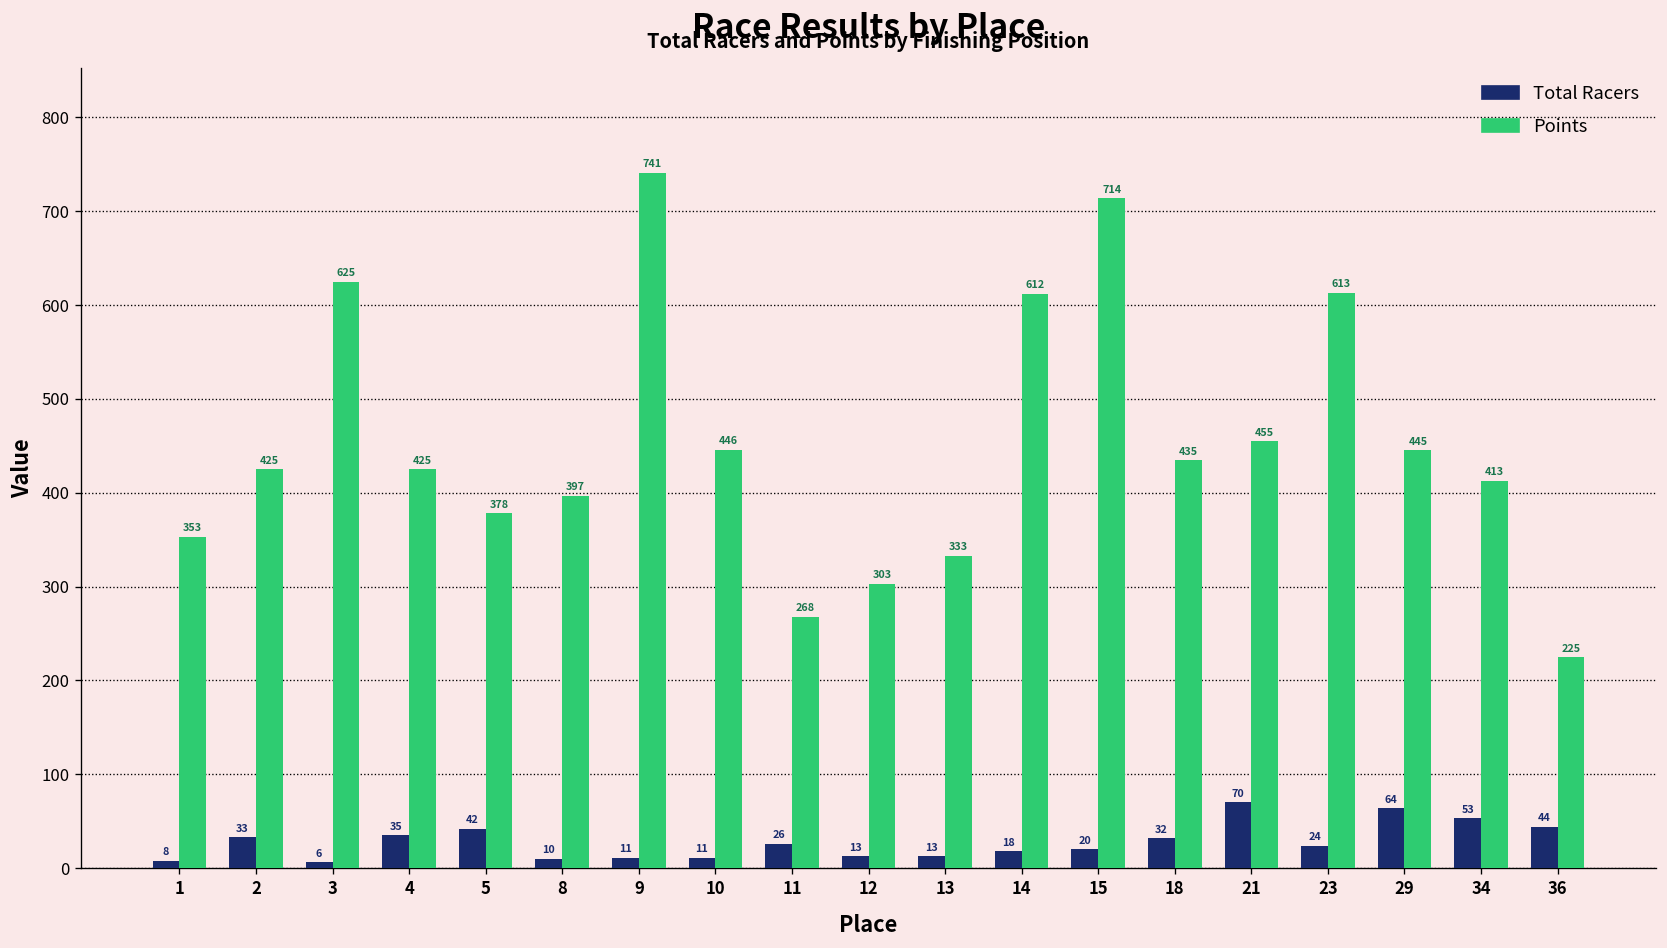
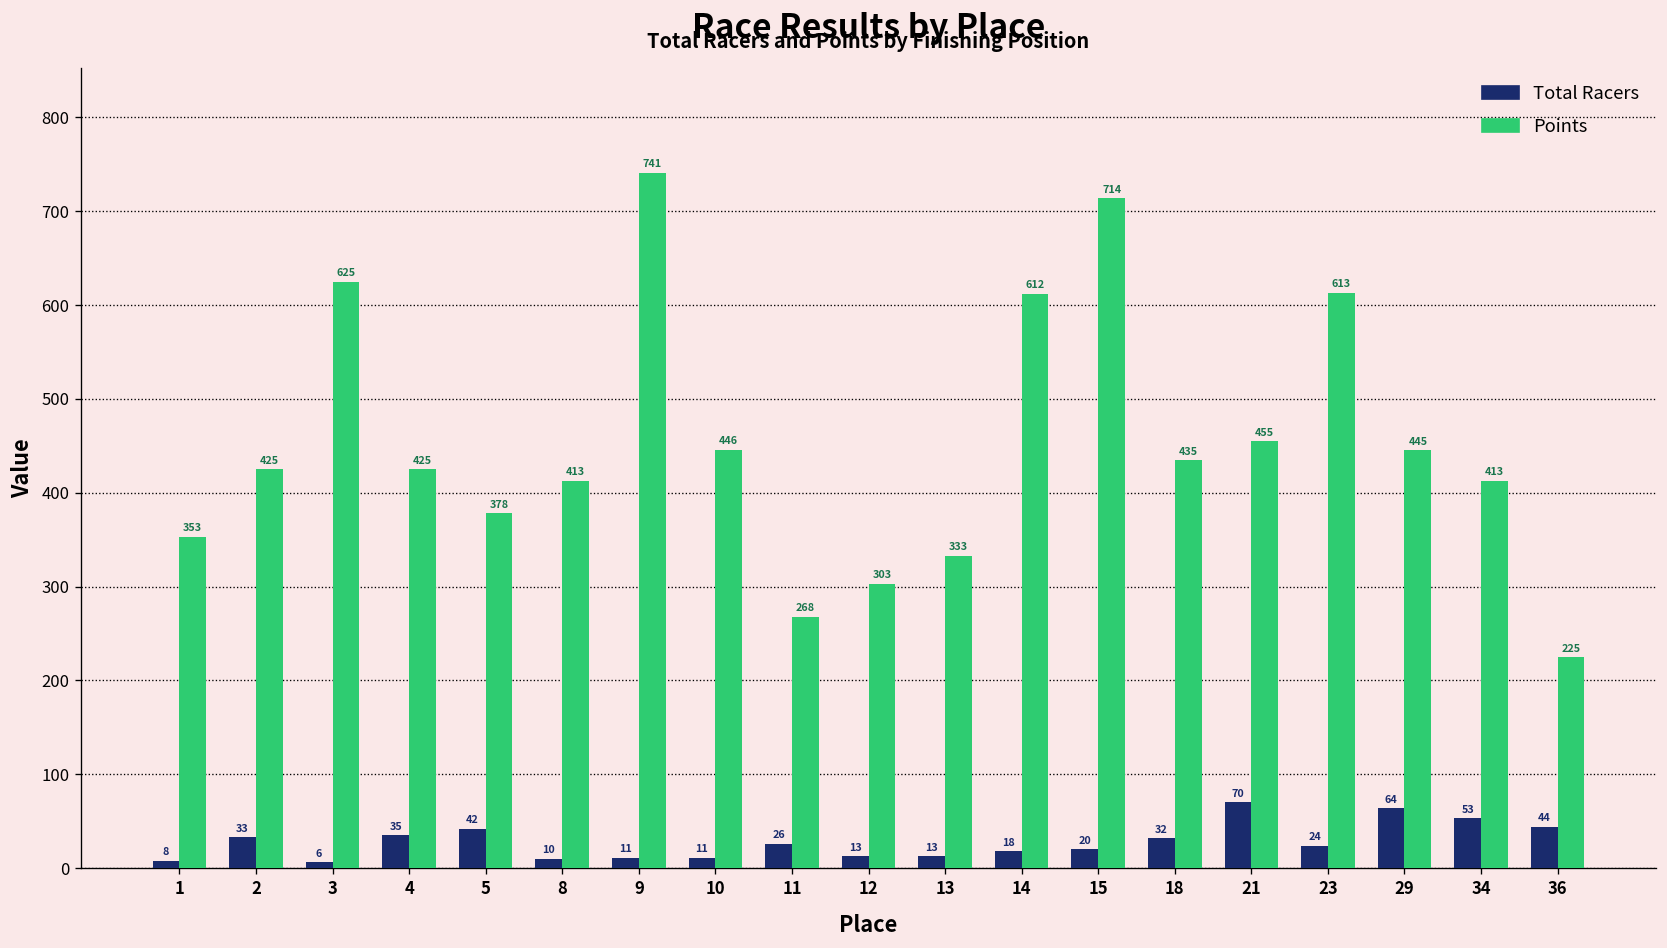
  {
    "Total Racers": {
      "1": 8,
      "2": 33,
      "3": 6,
      "4": 35,
      "5": 42,
      "8": 10,
      "9": 11,
      "10": 11,
      "11": 26,
      "12": 13,
      "13": 13,
      "14": 18,
      "15": 20,
      "18": 32,
      "21": 70,
      "23": 24,
      "29": 64,
      "34": 53,
      "36": 44
    },
    "Points": {
      "1": 353,
      "2": 425,
      "3": 625,
      "4": 425,
      "5": 378,
-     "8": 397,
+     "8": 413,
      "9": 741,
      "10": 446,
      "11": 268,
      "12": 303,
      "13": 333,
      "14": 612,
      "15": 714,
      "18": 435,
      "21": 455,
      "23": 613,
      "29": 445,
      "34": 413,
      "36": 225
    }
  }
